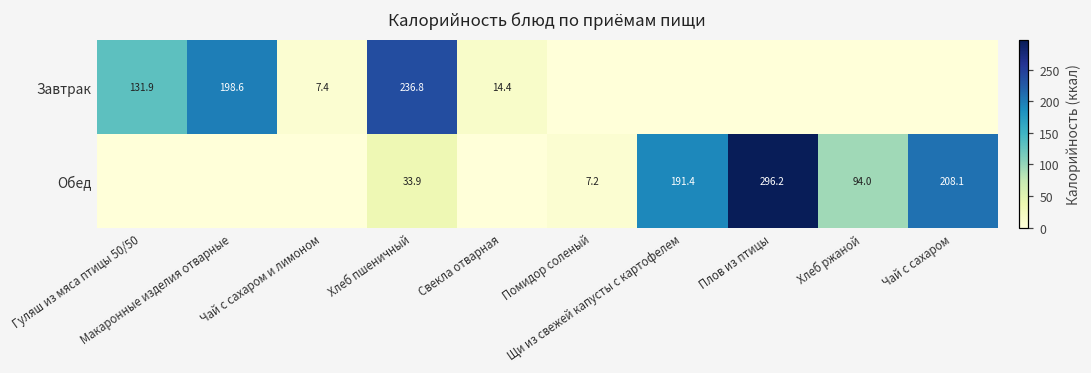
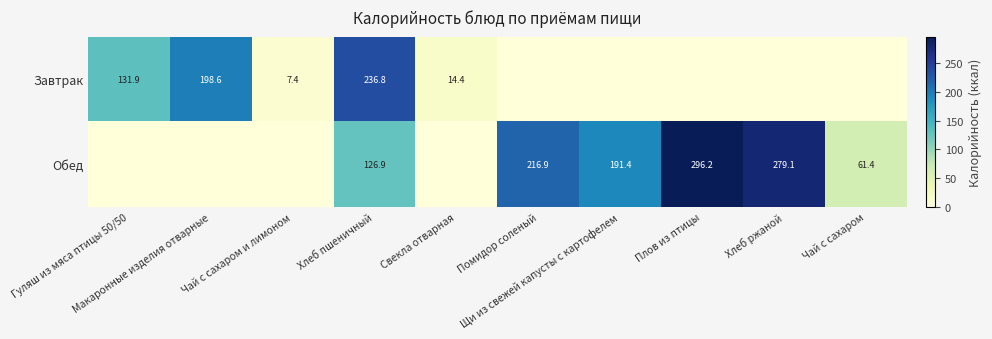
  {
    "Завтрак": {
      "Гуляш из мяса птицы 50/50": 131.9,
      "Макаронные изделия отварные": 198.6,
      "Чай с сахаром и лимоном": 7.4,
      "Хлеб пшеничный": 236.8,
      "Свекла отварная": 14.4
    },
    "Обед": {
-     "Хлеб пшеничный": 33.9,
-     "Помидор соленый": 7.2,
+     "Хлеб пшеничный": 126.9,
+     "Помидор соленый": 216.9,
      "Щи из свежей капусты с картофелем": 191.4,
      "Плов из птицы": 296.2,
-     "Хлеб ржаной": 94.0,
-     "Чай с сахаром": 208.1
+     "Хлеб ржаной": 279.1,
+     "Чай с сахаром": 61.4
    }
  }
